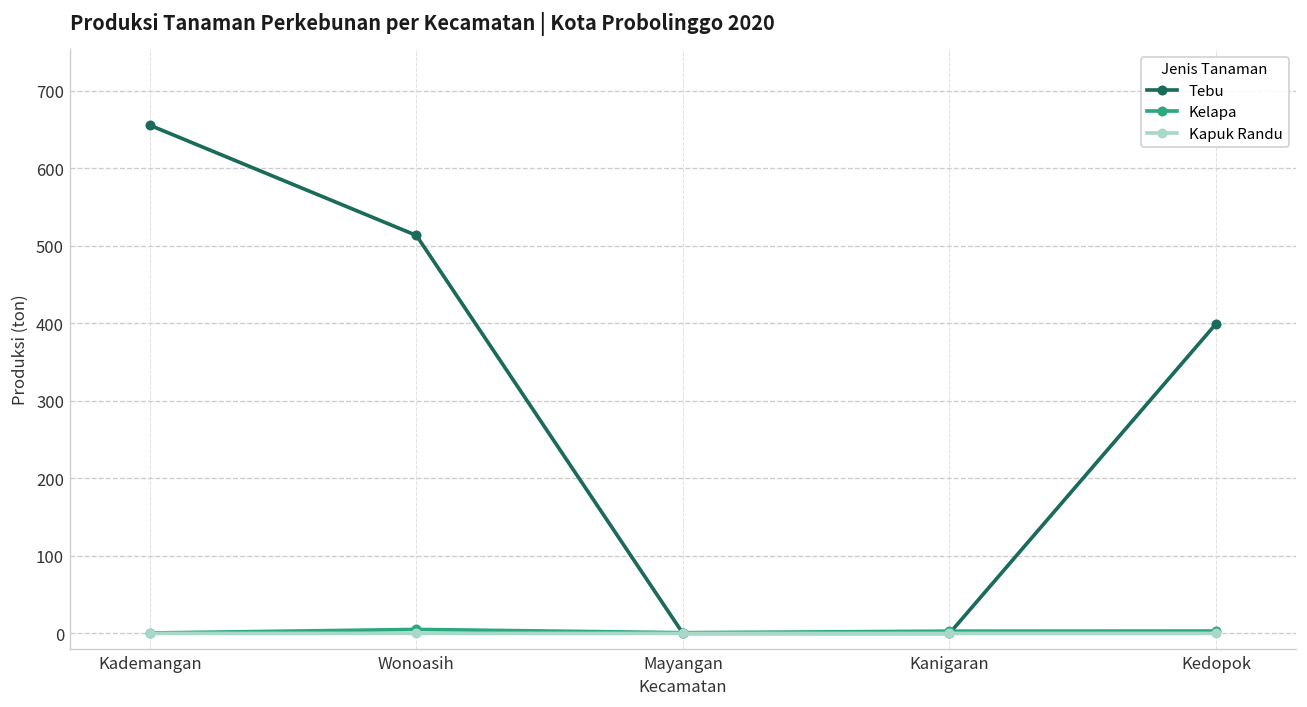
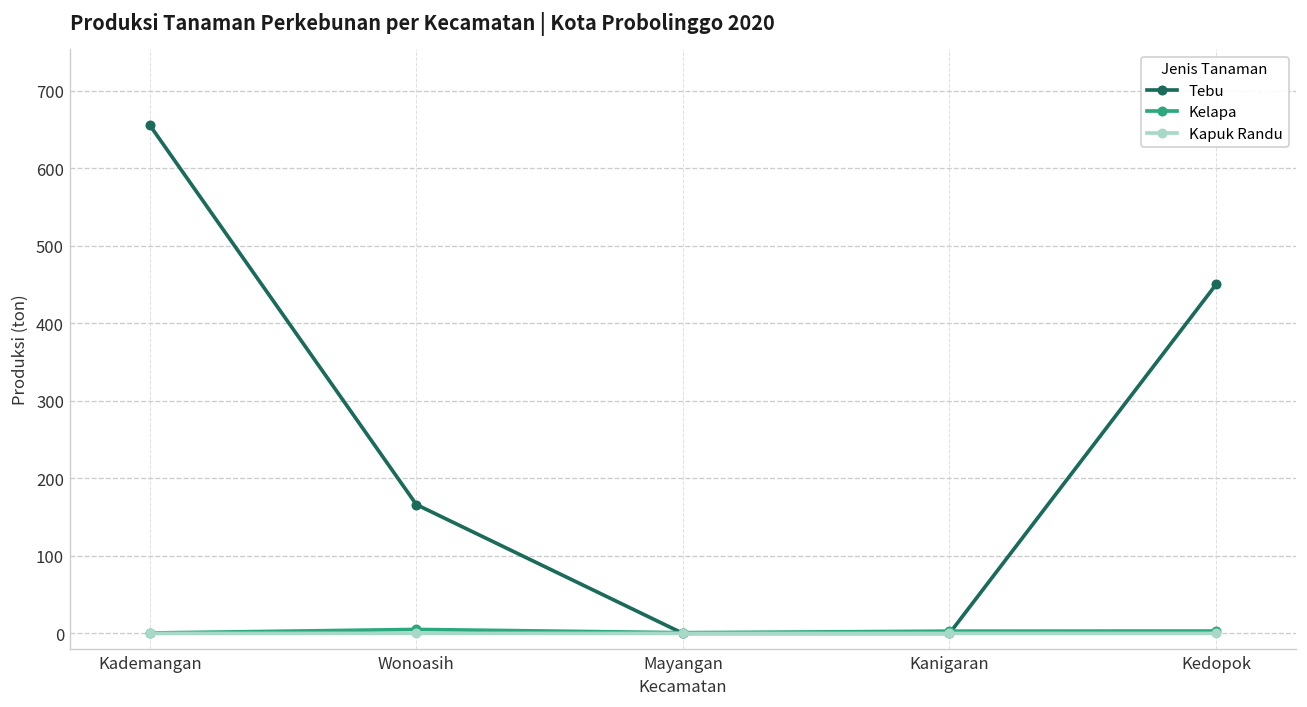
  {
    "Tebu": {
      "Kademangan": 660,
-     "Wonoasih": 510,
-     "Kedopok": 400
+     "Wonoasih": 170,
+     "Kedopok": 450
    },
    "Kelapa": {
      "Wonoasih": 10
    },
    "Kapuk Randu": {
      "Wonoasih": 0
    }
  }
